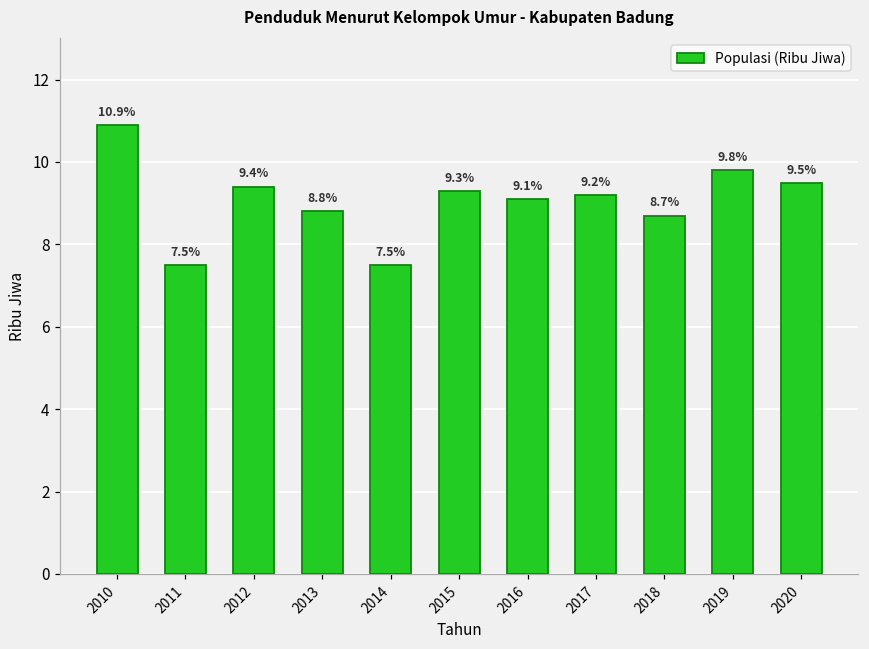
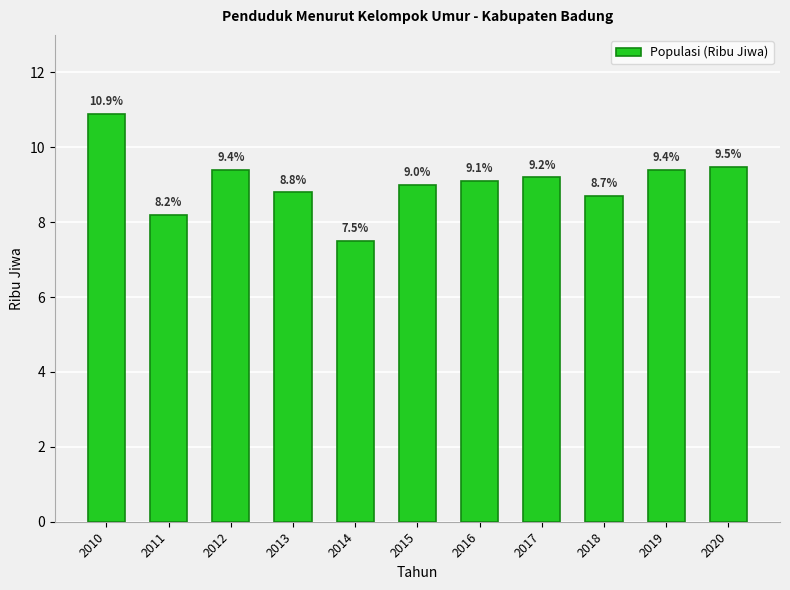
  {
    "2010": "10.9%",
-   "2011": "7.5%",
+   "2011": "8.2%",
    "2012": "9.4%",
    "2013": "8.8%",
    "2014": "7.5%",
-   "2015": "9.3%",
+   "2015": "9.0%",
    "2016": "9.1%",
    "2017": "9.2%",
    "2018": "8.7%",
-   "2019": "9.8%",
+   "2019": "9.4%",
    "2020": "9.5%"
  }
